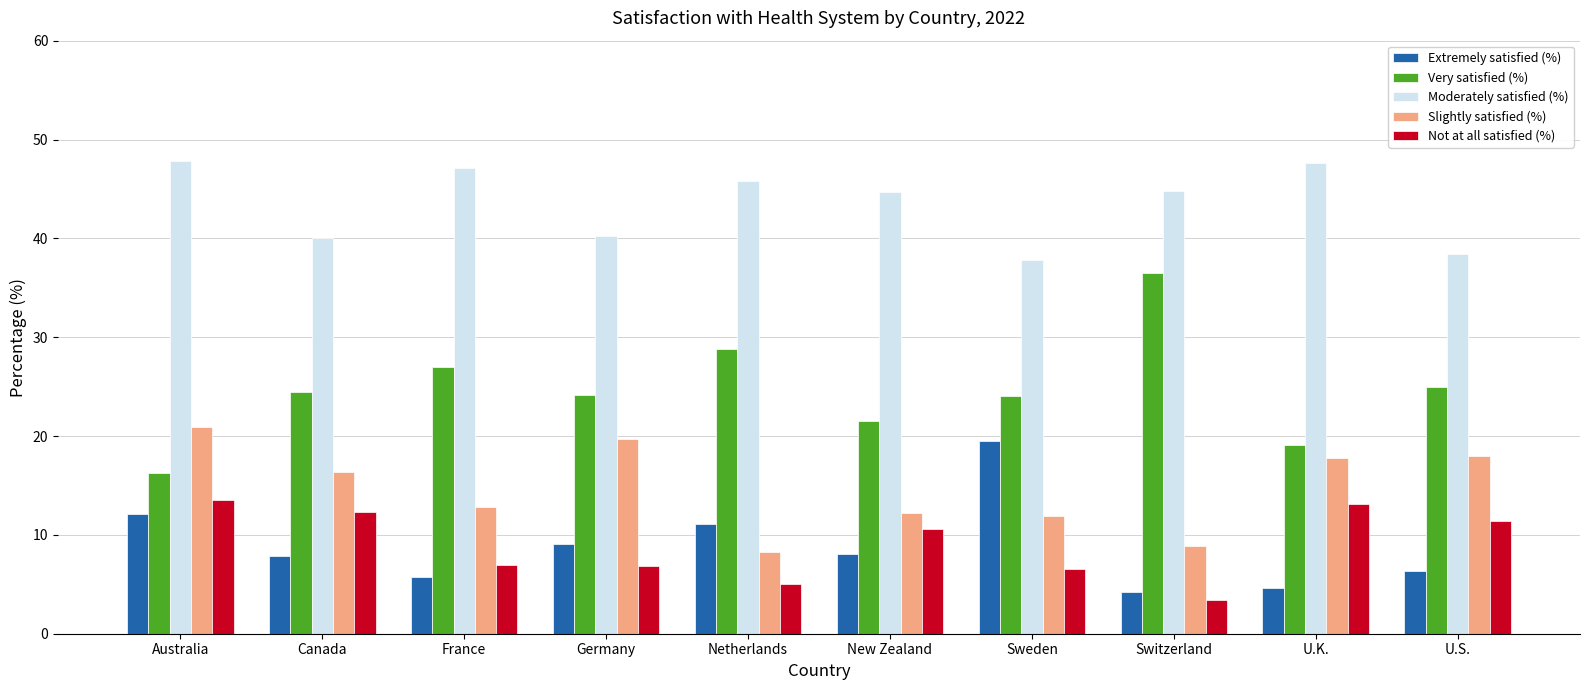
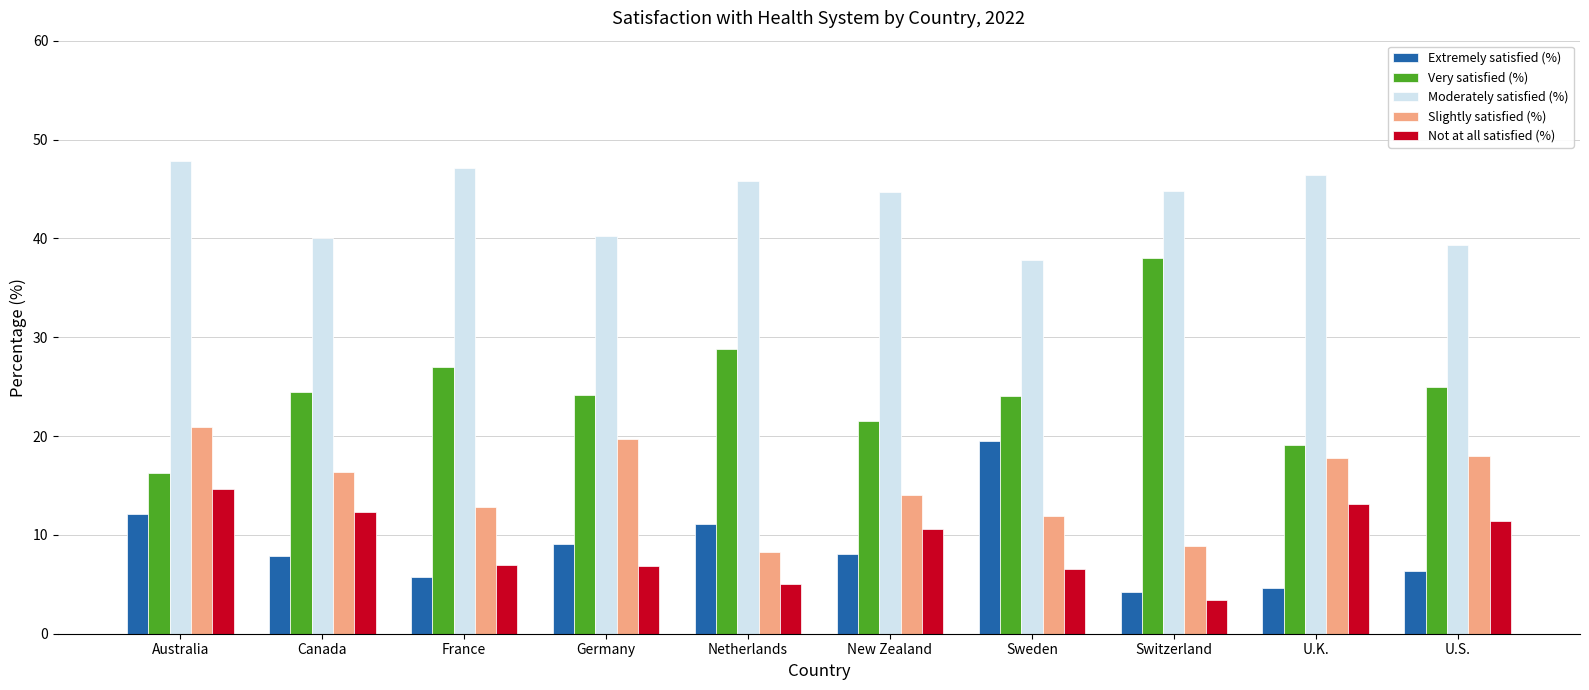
  {
    "Extremely satisfied (%)": {
      "Australia": 12,
      "Canada": 8,
      "France": 6,
      "Germany": 9,
      "Netherlands": 11,
      "New Zealand": 8,
      "Sweden": 20,
      "Switzerland": 4,
      "U.K.": 5,
      "U.S.": 6
    },
    "Very satisfied (%)": {
      "Australia": 16,
      "Canada": 24,
      "France": 27,
      "Germany": 24,
      "Netherlands": 29,
      "New Zealand": 22,
      "Sweden": 24,
-     "Switzerland": 36,
+     "Switzerland": 38,
      "U.K.": 19,
      "U.S.": 25
    },
    "Moderately satisfied (%)": {
      "Australia": 48,
      "Canada": 40,
      "France": 47,
      "Germany": 40,
      "Netherlands": 46,
      "New Zealand": 45,
      "Sweden": 38,
      "Switzerland": 45,
-     "U.K.": 48,
-     "U.S.": 38
+     "U.K.": 46,
+     "U.S.": 39
    },
    "Slightly satisfied (%)": {
      "Australia": 21,
      "Canada": 16,
      "France": 13,
      "Germany": 20,
      "Netherlands": 8,
-     "New Zealand": 12,
+     "New Zealand": 14,
      "Sweden": 12,
      "Switzerland": 9,
      "U.K.": 18,
      "U.S.": 18
    },
    "Not at all satisfied (%)": {
-     "Australia": 14,
+     "Australia": 15,
      "Canada": 12,
      "France": 7,
      "Germany": 7,
      "Netherlands": 5,
      "New Zealand": 11,
      "Sweden": 7,
      "Switzerland": 3,
      "U.K.": 13,
      "U.S.": 11
    }
  }
